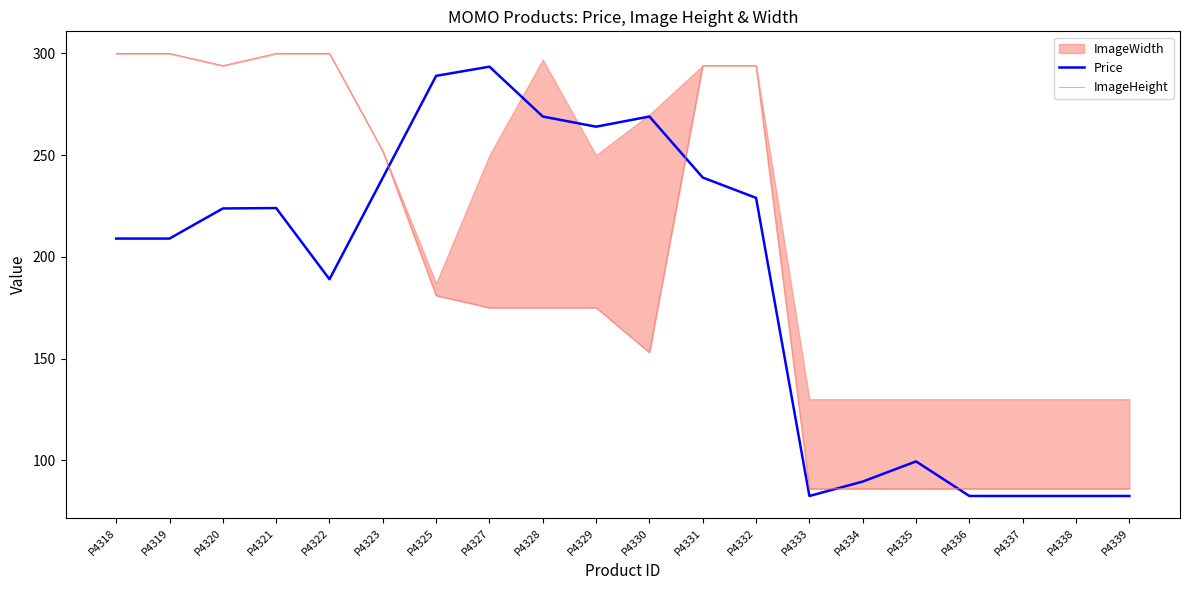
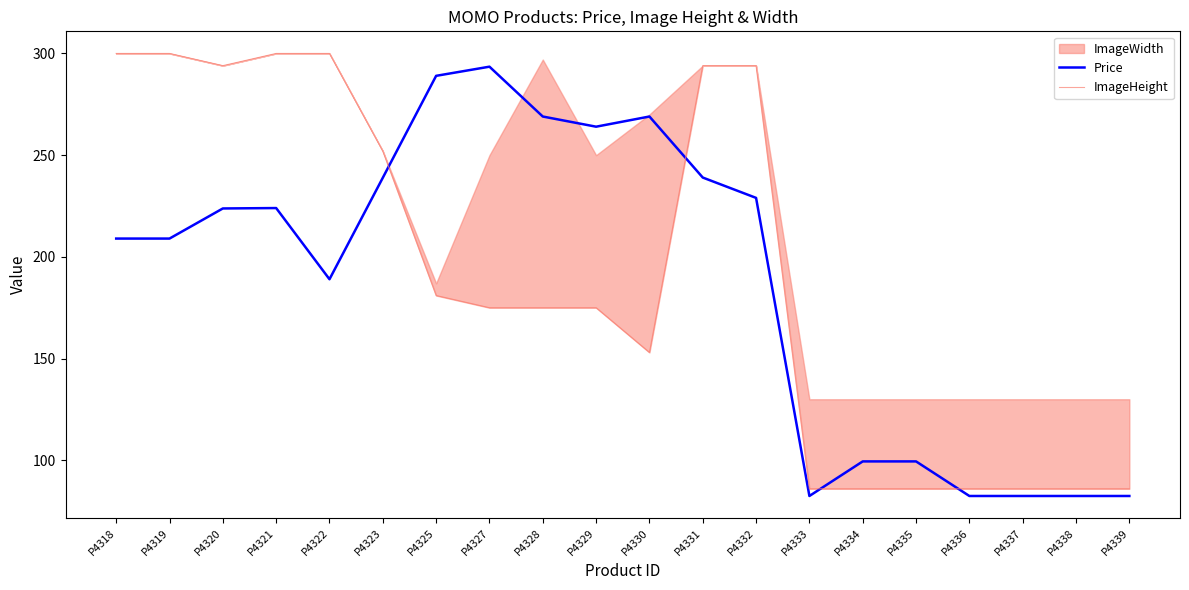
  {
    "Price": {
      "P4318": 209,
      "P4319": 209,
      "P4320": 224,
      "P4321": 224,
      "P4322": 189,
      "P4323": 239,
      "P4325": 289,
      "P4327": 294,
      "P4328": 269,
      "P4329": 264,
      "P4331": 239,
      "P4332": 229,
      "P4333": 82,
-     "P4334": 90,
+     "P4334": 99,
      "P4335": 99,
      "P4336": 82,
      "P4337": 82,
      "P4338": 82,
      "P4339": 82
    }
  }
